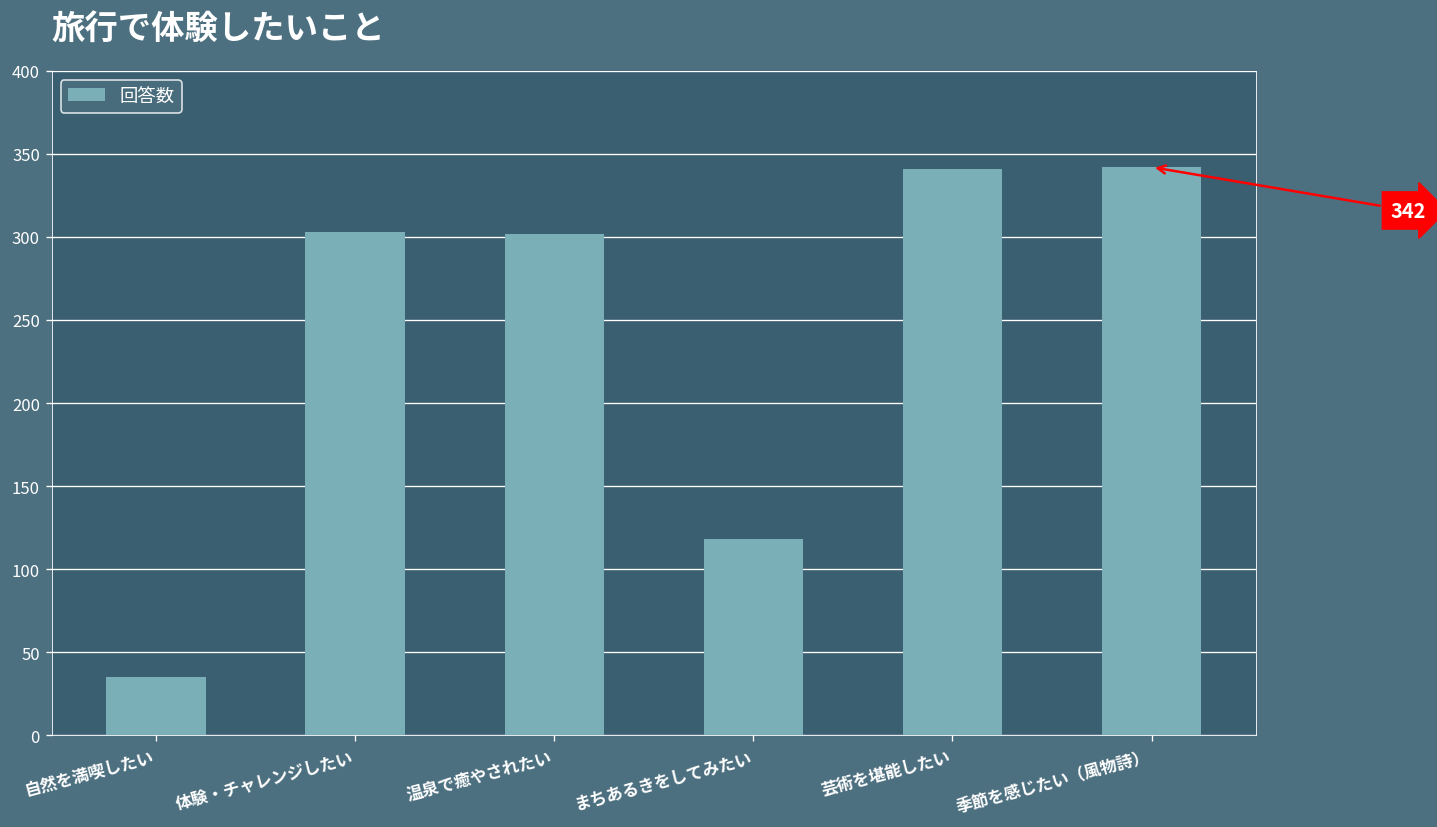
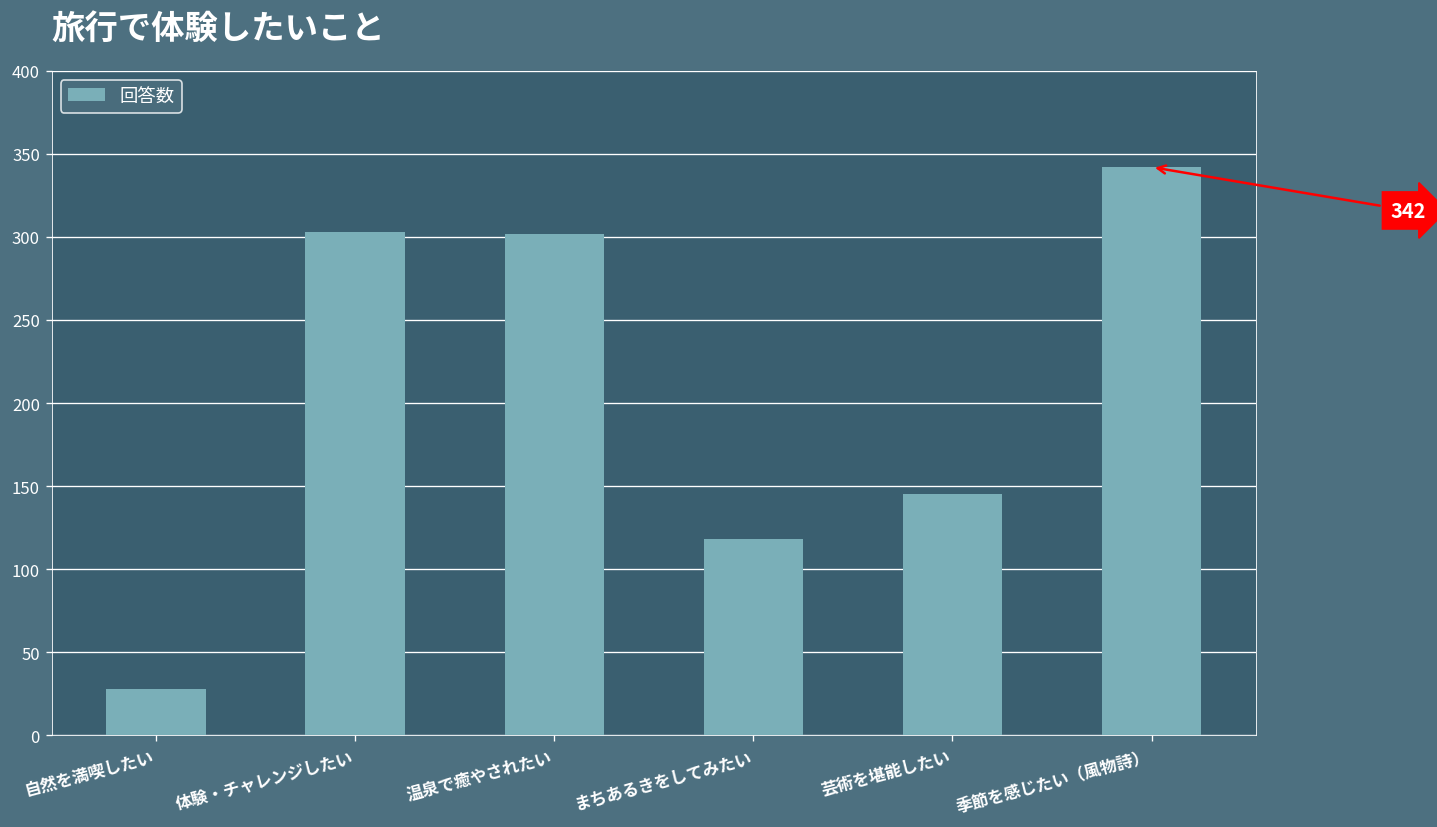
  {
-   "自然を満喫したい": 35,
+   "自然を満喫したい": 28,
    "体験・チャレンジしたい": 303,
    "温泉で癒やされたい": 302,
    "まちあるきをしてみたい": 118,
-   "芸術を堪能したい": 341
+   "芸術を堪能したい": 145
  }
